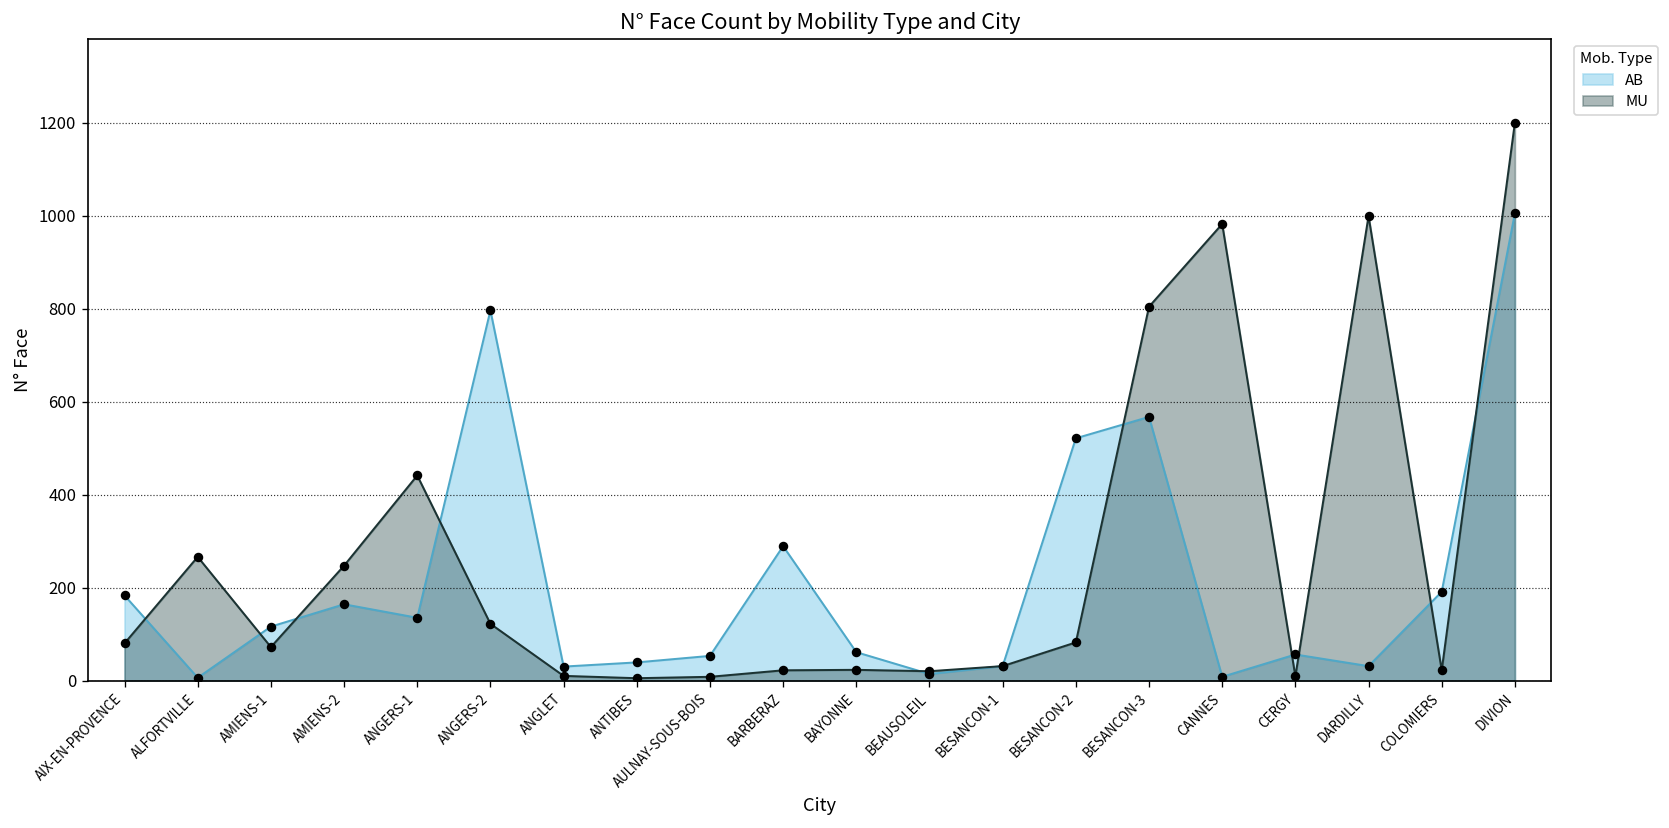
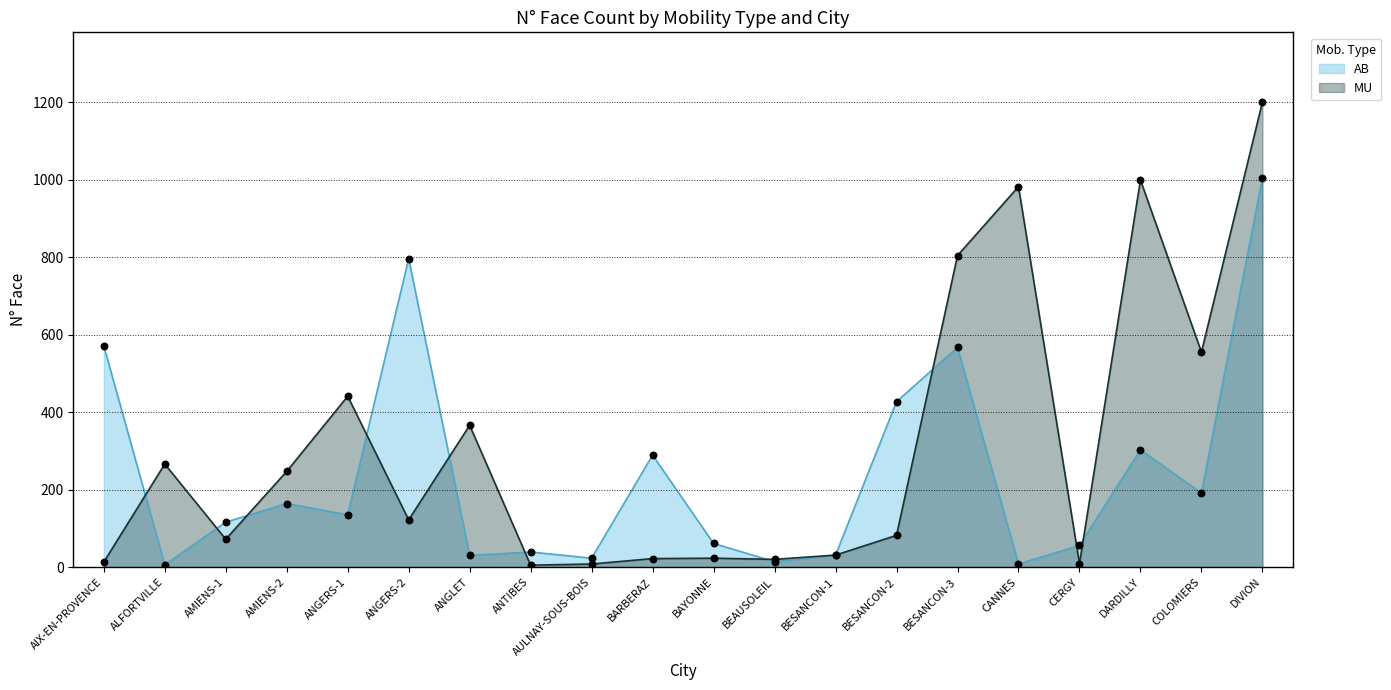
  {
    "AB": {
-     "AIX-EN-PROVENCE": 180,
+     "AIX-EN-PROVENCE": 570,
      "ALFORTVILLE": 10,
      "AMIENS-1": 120,
      "AMIENS-2": 160,
      "ANGERS-1": 140,
      "ANGERS-2": 800,
      "ANGLET": 30,
      "ANTIBES": 40,
-     "AULNAY-SOUS-BOIS": 50,
+     "AULNAY-SOUS-BOIS": 20,
      "BARBERAZ": 290,
      "BAYONNE": 60,
-     "BESANCON-2": 520,
+     "BESANCON-2": 430,
      "BESANCON-3": 570,
      "CANNES": 10,
      "CERGY": 60,
-     "DARDILLY": 30,
+     "DARDILLY": 300,
      "COLOMIERS": 190,
      "DIVION": 1010
    },
    "MU": {
-     "AIX-EN-PROVENCE": 80,
+     "AIX-EN-PROVENCE": 10,
      "ALFORTVILLE": 270,
      "AMIENS-1": 70,
      "AMIENS-2": 250,
      "ANGERS-1": 440,
      "ANGERS-2": 120,
-     "ANGLET": 10,
+     "ANGLET": 370,
      "ANTIBES": 10,
      "AULNAY-SOUS-BOIS": 10,
      "BARBERAZ": 20,
      "BAYONNE": 20,
      "BESANCON-2": 80,
      "BESANCON-3": 800,
      "CANNES": 980,
      "CERGY": 10,
      "DARDILLY": 1000,
-     "COLOMIERS": 20,
+     "COLOMIERS": 560,
      "DIVION": 1200
    }
  }
